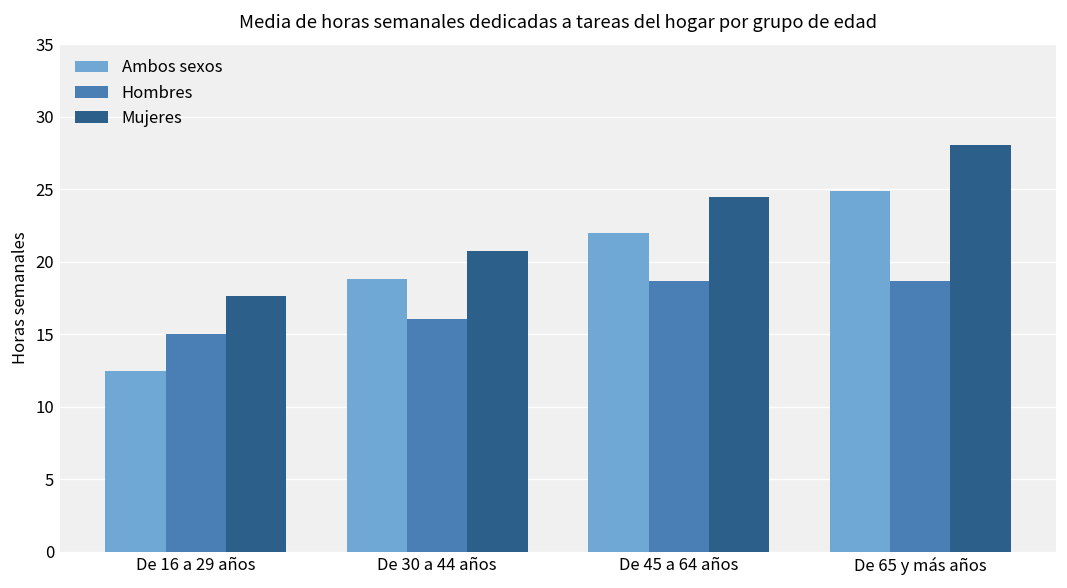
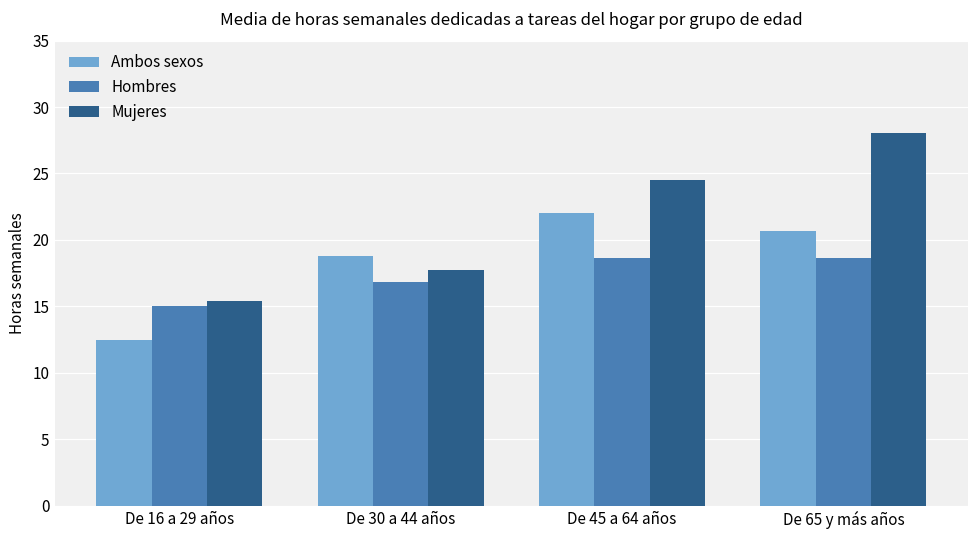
  {
    "Ambos sexos": {
      "De 16 a 29 años": 12.5,
      "De 30 a 44 años": 18.8,
      "De 45 a 64 años": 22.0,
-     "De 65 y más años": 24.9
+     "De 65 y más años": 20.7
    },
    "Hombres": {
      "De 16 a 29 años": 15.0,
-     "De 30 a 44 años": 16.0,
+     "De 30 a 44 años": 16.8,
      "De 45 a 64 años": 18.7,
      "De 65 y más años": 18.7
    },
    "Mujeres": {
-     "De 16 a 29 años": 17.7,
-     "De 30 a 44 años": 20.8,
+     "De 16 a 29 años": 15.4,
+     "De 30 a 44 años": 17.7,
      "De 45 a 64 años": 24.5,
      "De 65 y más años": 28.1
    }
  }
